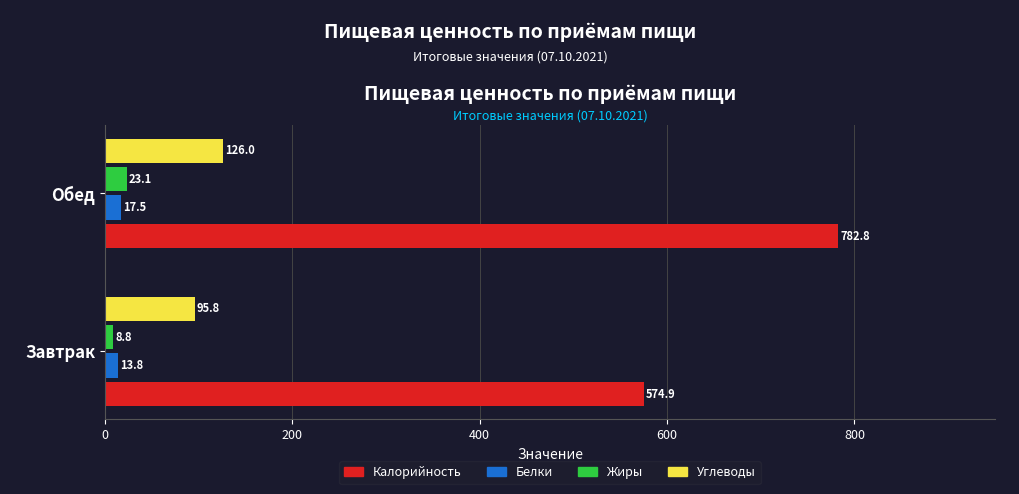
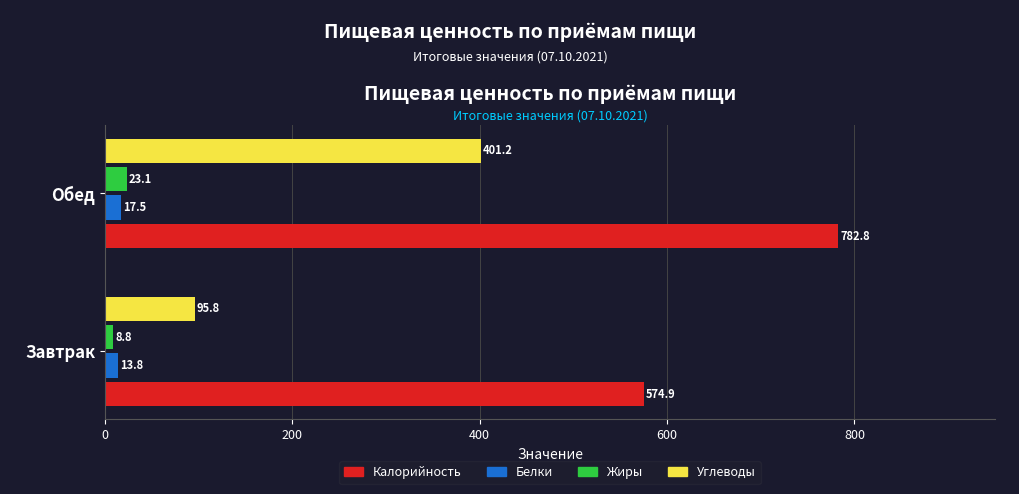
  {
    "Калорийность": {
      "Обед": 782.8,
      "Завтрак": 574.9
    },
    "Белки": {
      "Обед": 17.5,
      "Завтрак": 13.8
    },
    "Жиры": {
      "Обед": 23.1,
      "Завтрак": 8.8
    },
    "Углеводы": {
-     "Обед": 126.0,
+     "Обед": 401.2,
      "Завтрак": 95.8
    }
  }
